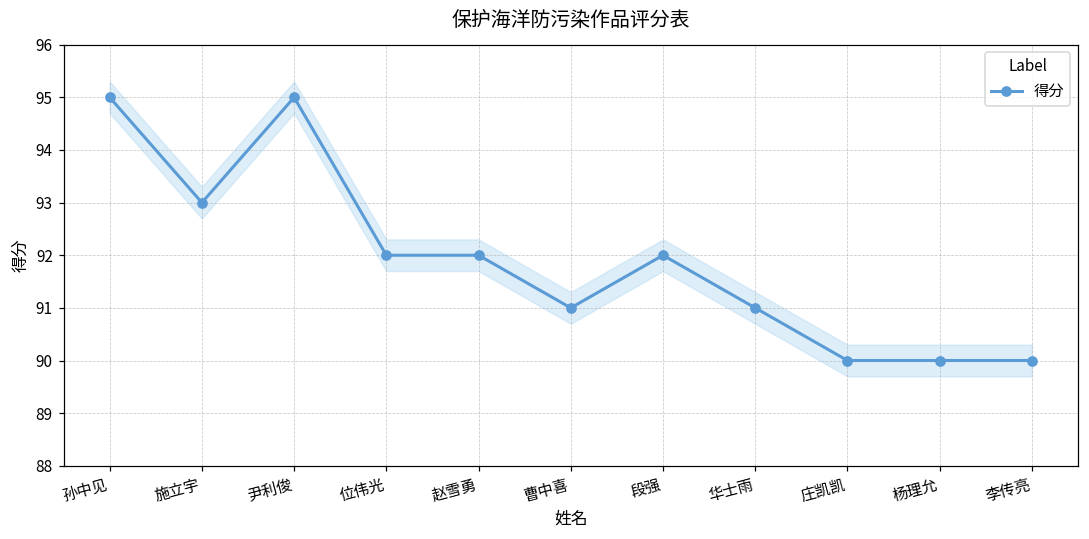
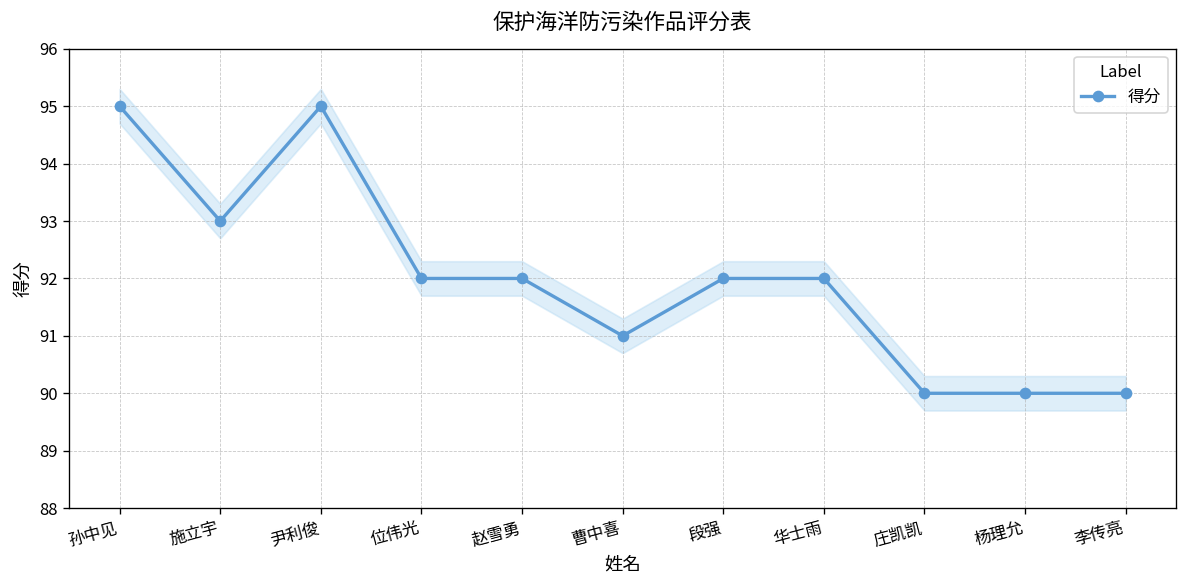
  {
    "得分": {
      "孙中见": 95,
      "施立宇": 93,
      "尹利俊": 95,
      "位伟光": 92,
      "赵雪勇": 92,
      "曹中喜": 91,
      "段强": 92,
-     "华士雨": 91,
+     "华士雨": 92,
      "庄凯凯": 90,
      "杨理允": 90,
      "李传亮": 90
    }
  }
